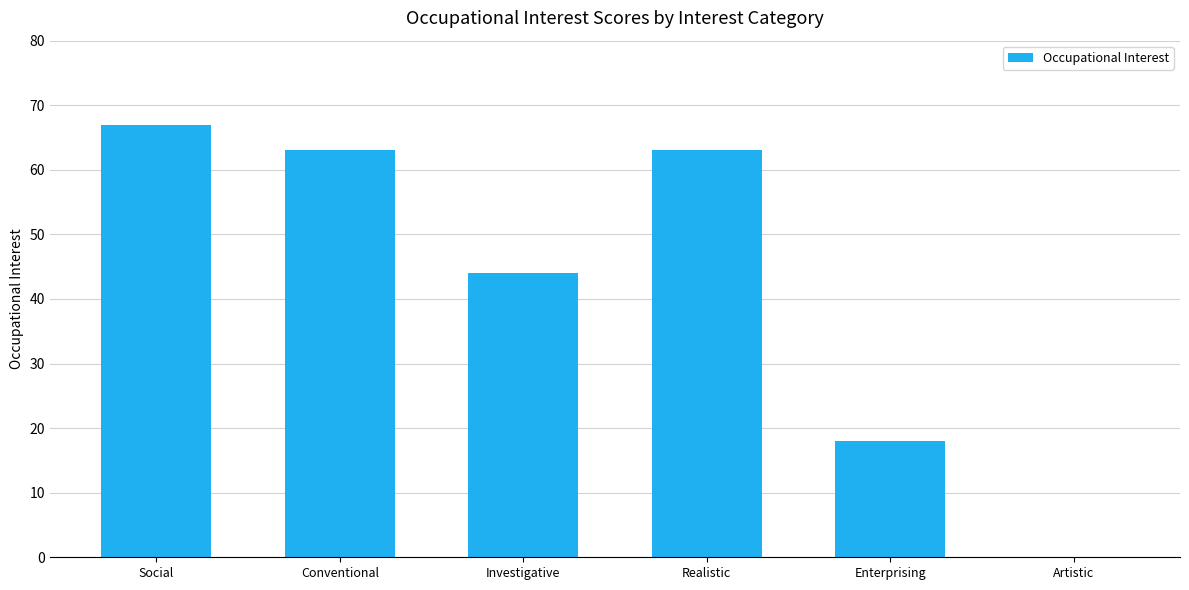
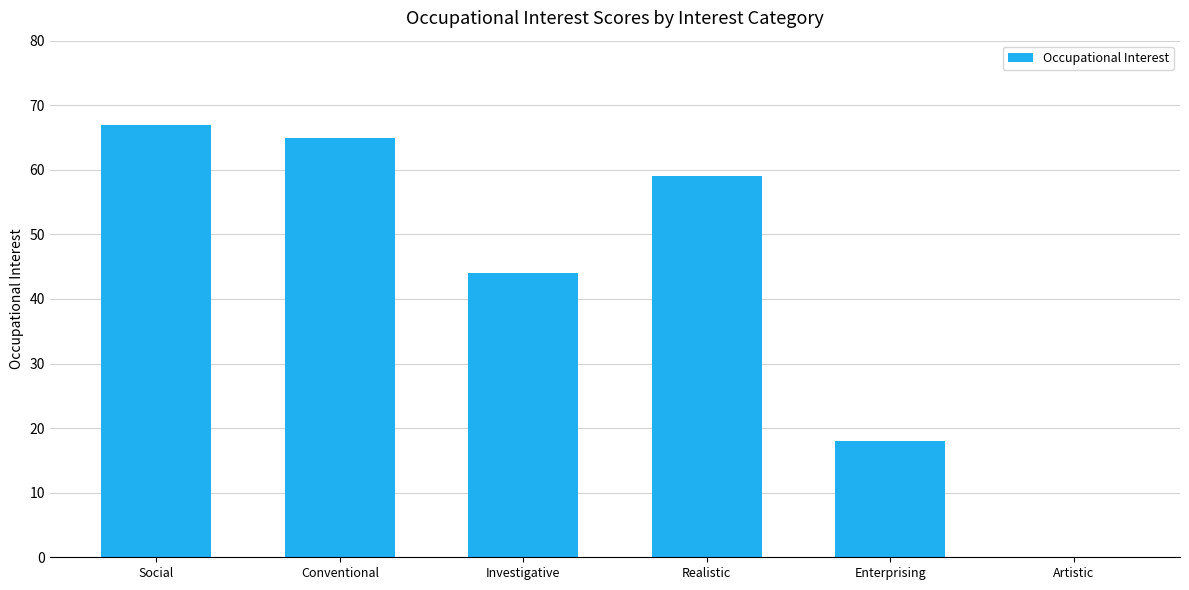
  {
    "Social": 67,
-   "Conventional": 63,
+   "Conventional": 65,
    "Investigative": 44,
-   "Realistic": 63,
+   "Realistic": 59,
    "Enterprising": 18,
    "Artistic": 0
  }
